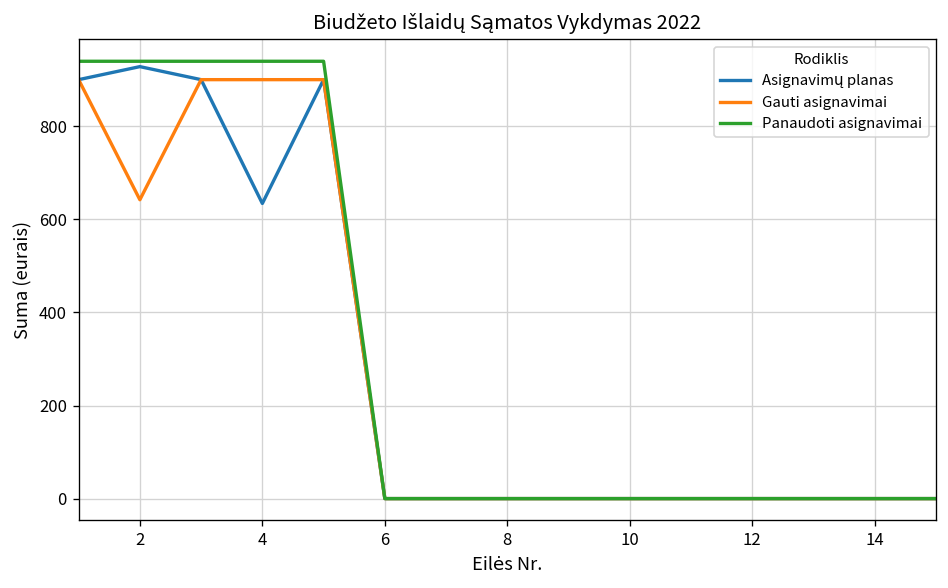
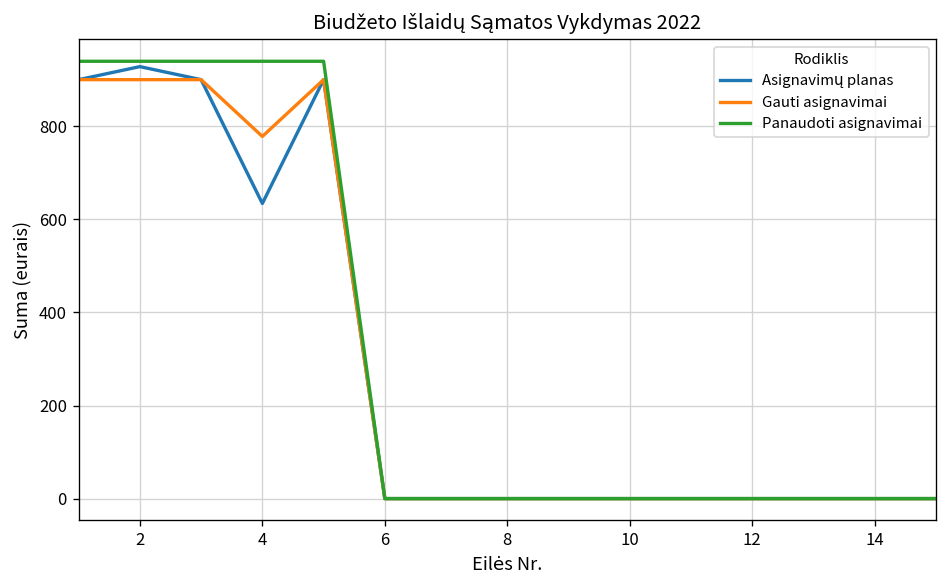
  {
    "Asignavimų planas": {
      "2": 930,
      "4": 630
    },
    "Gauti asignavimai": {
-     "2": 640,
-     "4": 900
+     "2": 900,
+     "4": 780
    },
    "Panaudoti asignavimai": {
      "2": 940,
      "4": 940
    }
  }
